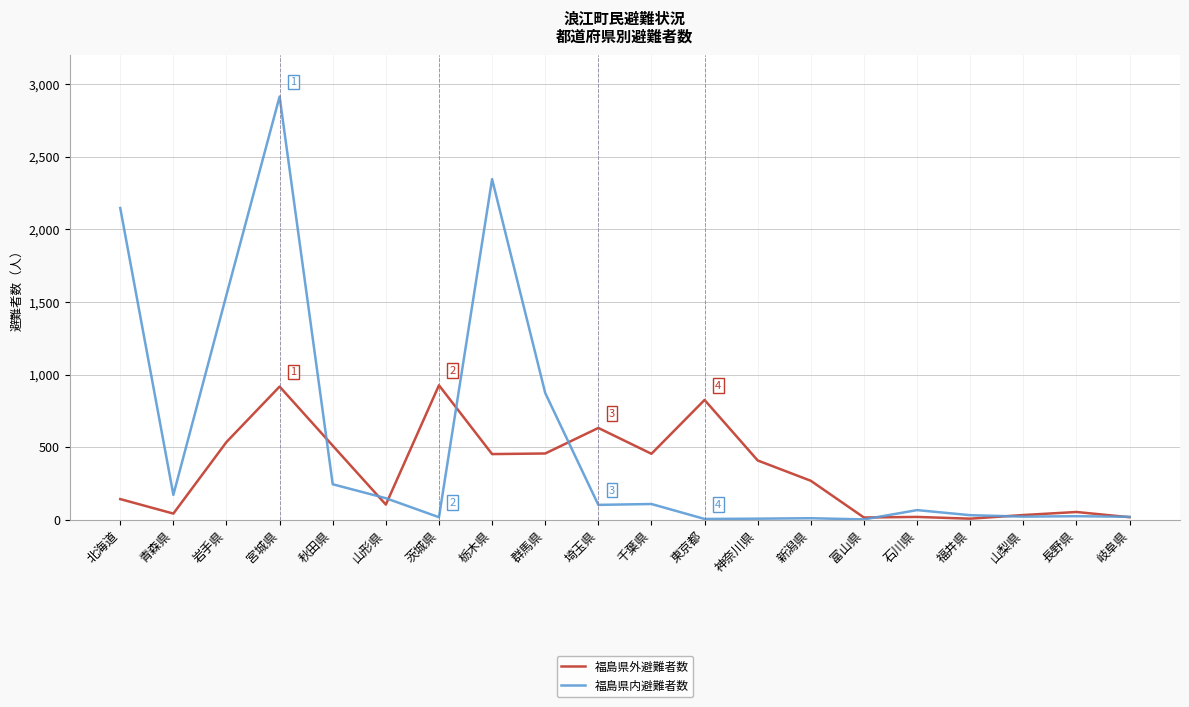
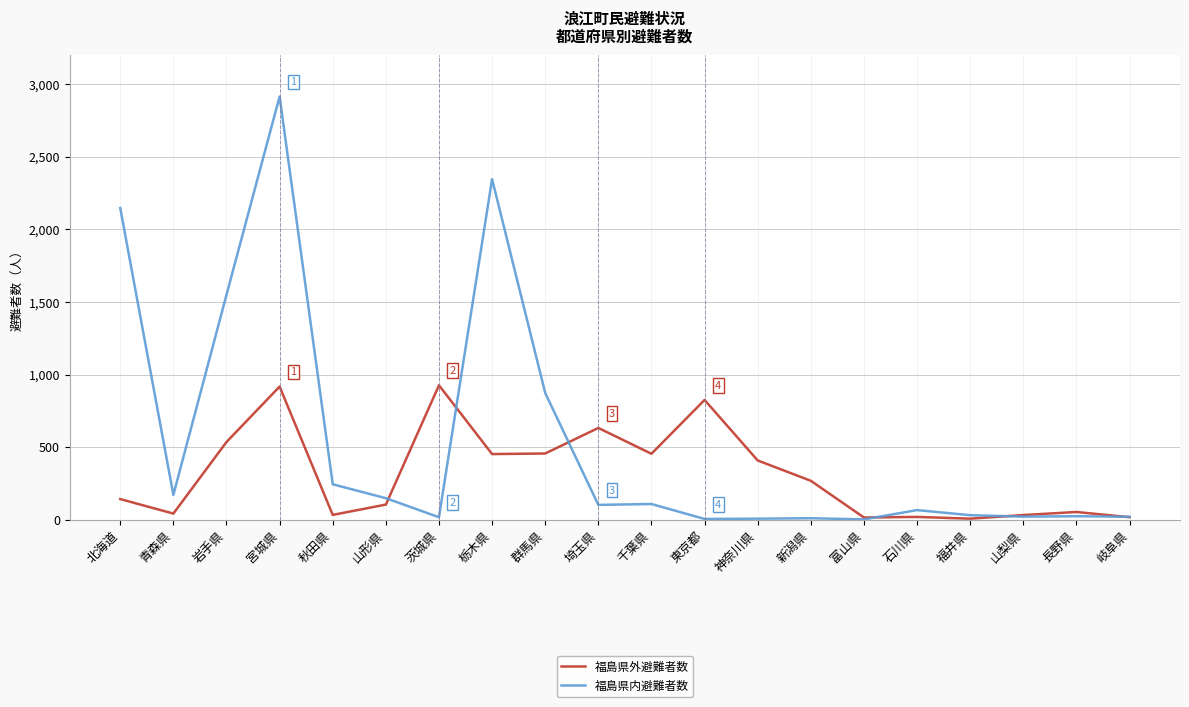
  {
    "福島県外避難者数": {
      "北海道": "140",
      "青森県": "40",
      "岩手県": "540",
-     "秋田県": "510",
+     "秋田県": "30",
      "山形県": "100",
      "栃木県": "450",
      "群馬県": "460",
      "千葉県": "450",
      "神奈川県": "410",
      "新潟県": "270",
      "石川県": "20",
      "福井県": "10",
      "長野県": "50"
    },
    "福島県内避難者数": {
      "北海道": "2,150",
      "青森県": "170",
      "岩手県": "1,550",
      "秋田県": "240",
      "山形県": "150",
      "栃木県": "2,350",
      "群馬県": "870",
      "千葉県": "110",
      "神奈川県": "10",
      "新潟県": "10",
      "石川県": "70",
      "福井県": "30",
      "長野県": "20"
    }
  }
